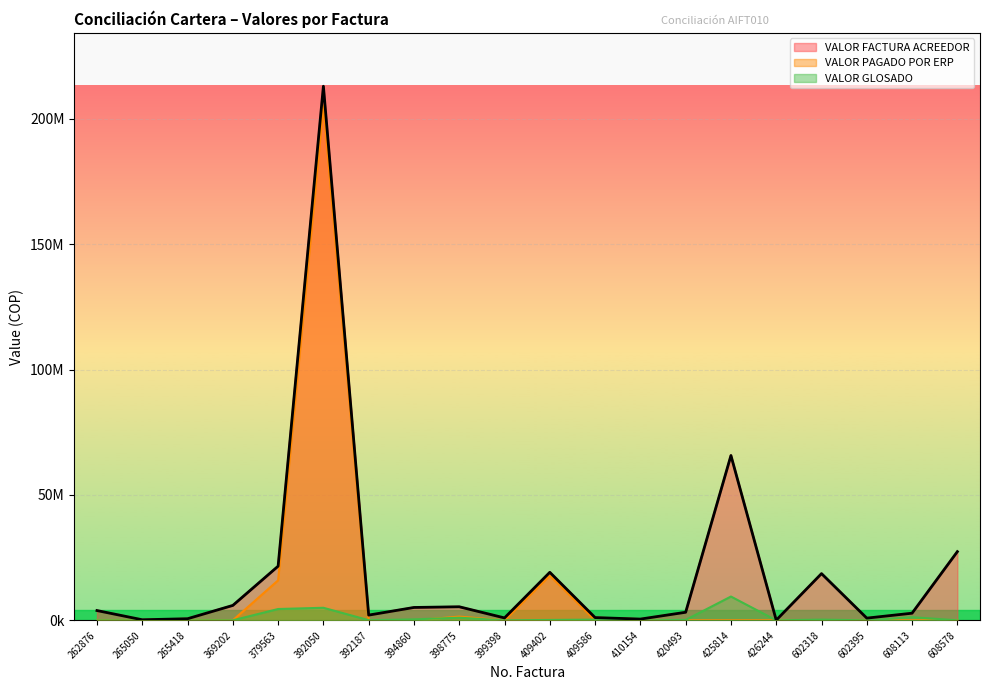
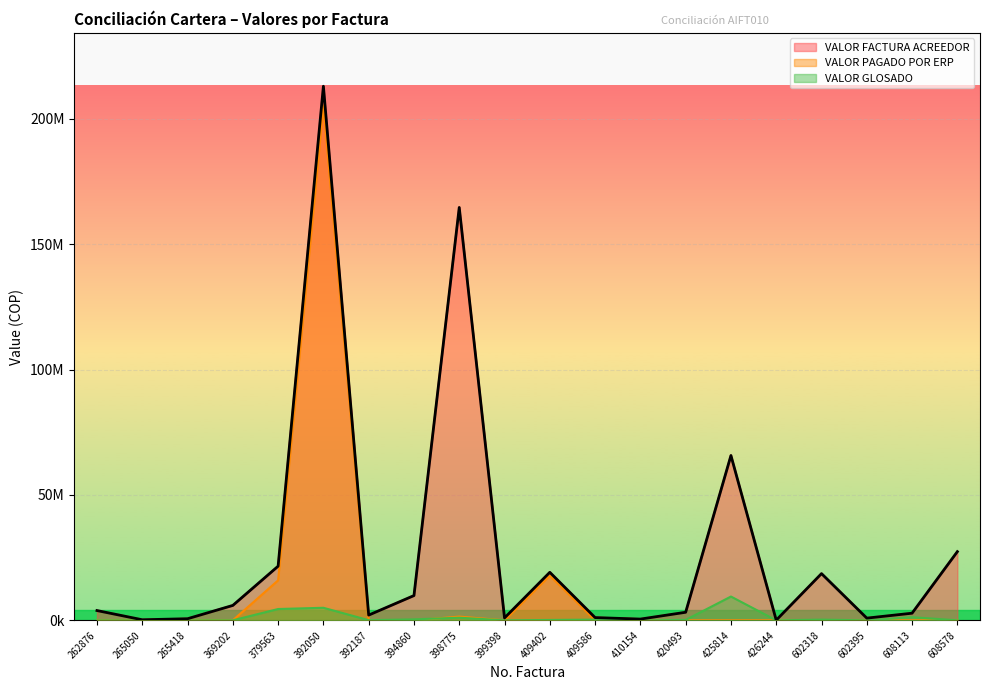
  {
    "VALOR FACTURA ACREEDOR": {
      "369202": 6000000,
      "379563": 22000000,
      "392050": 213000000,
-     "394860": 5000000,
-     "398775": 5000000,
+     "394860": 10000000,
+     "398775": 165000000,
      "409402": 19000000,
      "425814": 66000000,
      "602318": 19000000,
      "608578": 27000000
    },
    "VALOR PAGADO POR ERP": {
      "379563": 16000000,
      "392050": 205000000,
      "409402": 18000000
    },
    "VALOR GLOSADO": {
      "379563": 5000000,
      "392050": 5000000,
      "425814": 9000000
    }
  }
